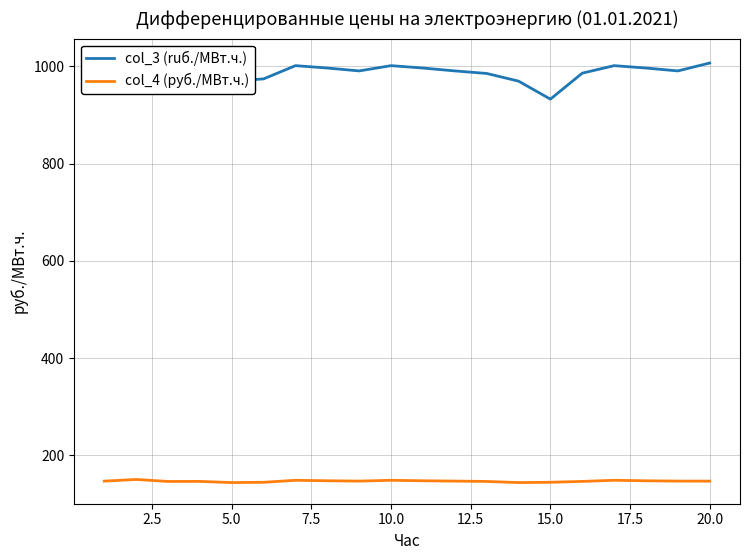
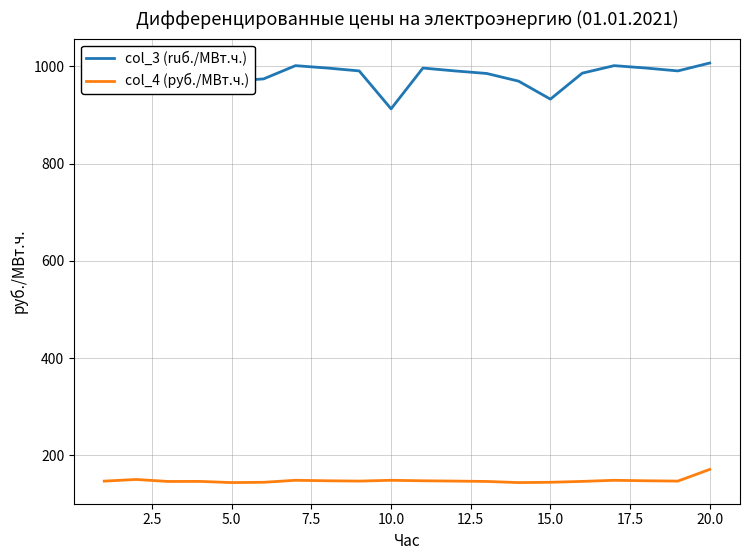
  {
    "col_3 (ruб./МВт.ч.)": {
-     "10.0": 1000,
+     "10.0": 910,
      "15.0": 930,
      "20.0": 1010
    },
    "col_4 (руб./МВт.ч.)": {
      "5.0": 140,
      "10.0": 150,
      "15.0": 140,
-     "20.0": 150
+     "20.0": 170
    }
  }
